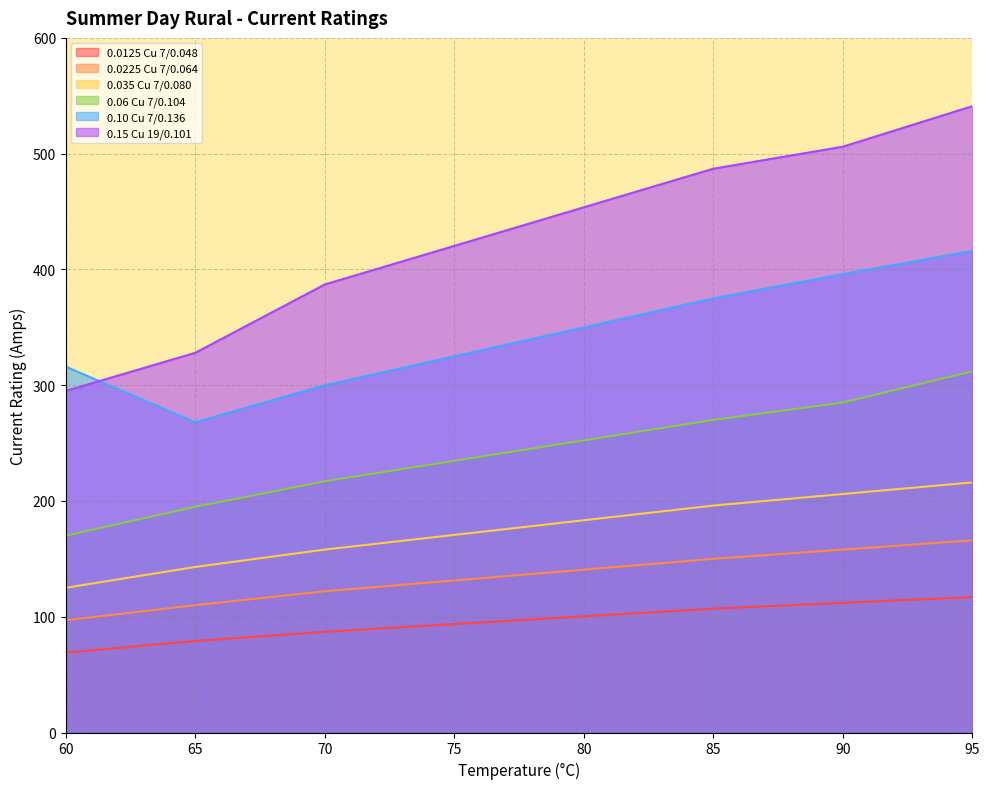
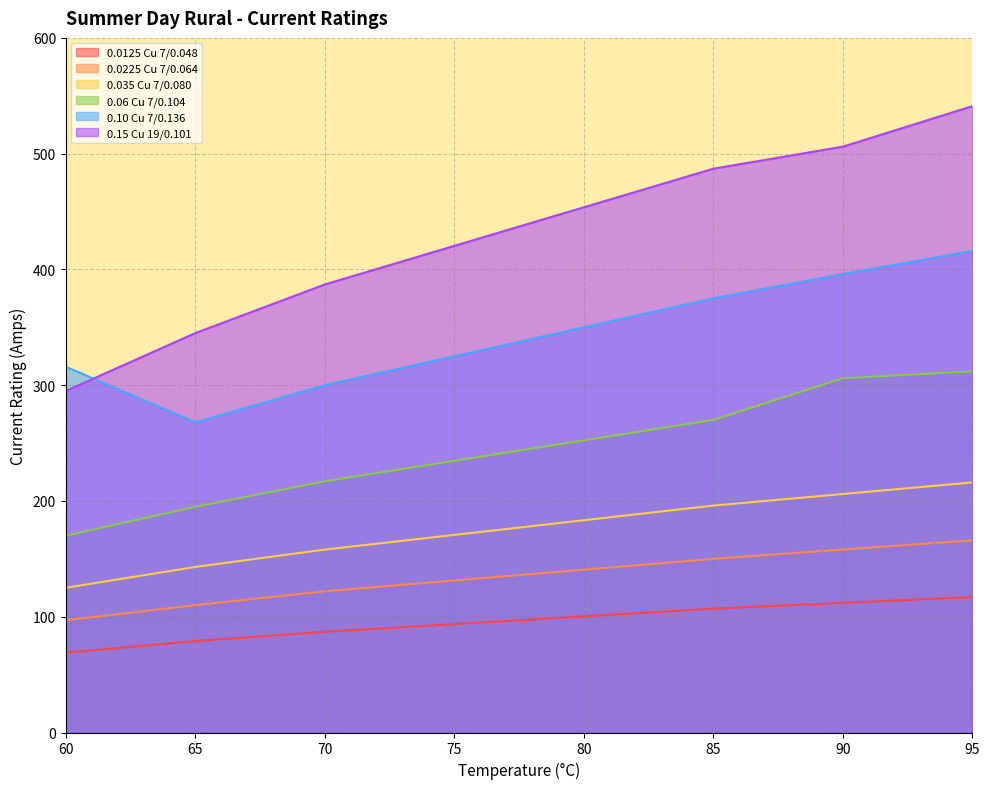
  {
    "0.06 Cu 7/0.104": {
      "60": 170,
      "65": 195,
      "70": 217,
      "85": 270,
-     "90": 285,
+     "90": 306,
      "95": 312
    },
    "0.10 Cu 7/0.136": {
      "60": 316,
      "65": 268,
      "70": 300,
      "85": 375,
      "90": 396,
      "95": 416
    },
    "0.15 Cu 19/0.101": {
      "60": 295,
-     "65": 328,
+     "65": 345,
      "70": 387,
      "85": 487,
      "90": 506,
      "95": 541
    }
  }
